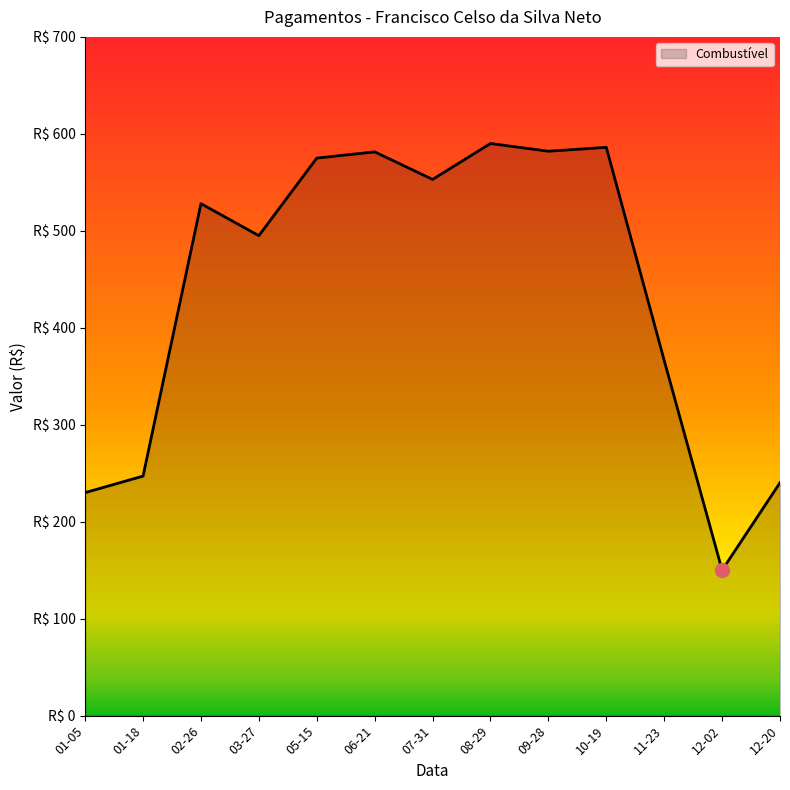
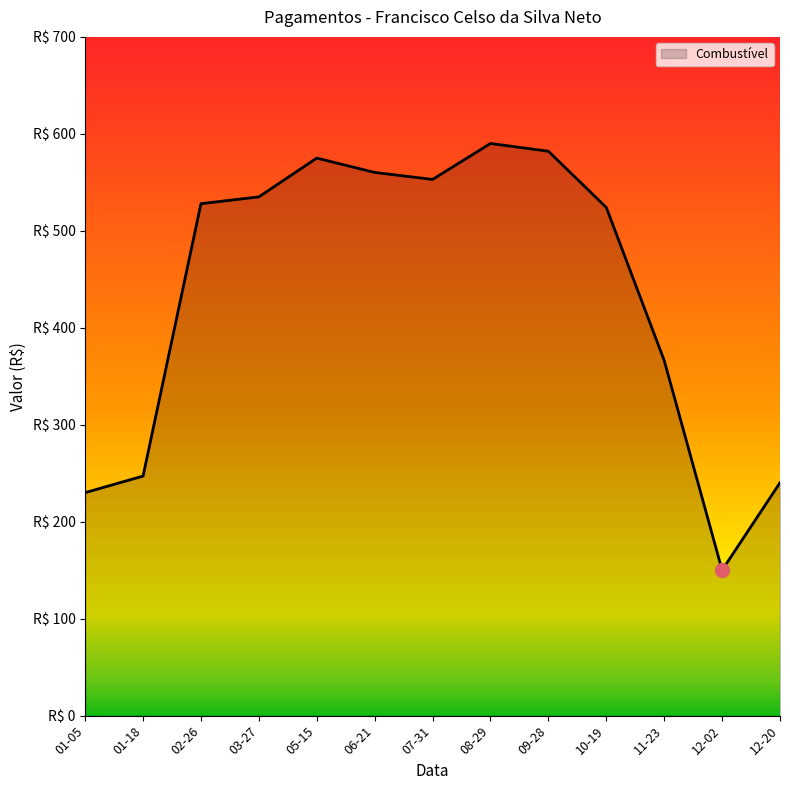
  {
    "Combustível": {
      "01-05": "R$ 230",
      "01-18": "R$ 250",
      "02-26": "R$ 530",
-     "03-27": "R$ 500",
+     "03-27": "R$ 540",
      "05-15": "R$ 580",
-     "06-21": "R$ 580",
+     "06-21": "R$ 560",
      "07-31": "R$ 550",
      "08-29": "R$ 590",
      "09-28": "R$ 580",
-     "10-19": "R$ 590",
+     "10-19": "R$ 520",
      "11-23": "R$ 370",
      "12-20": "R$ 240"
    }
  }
